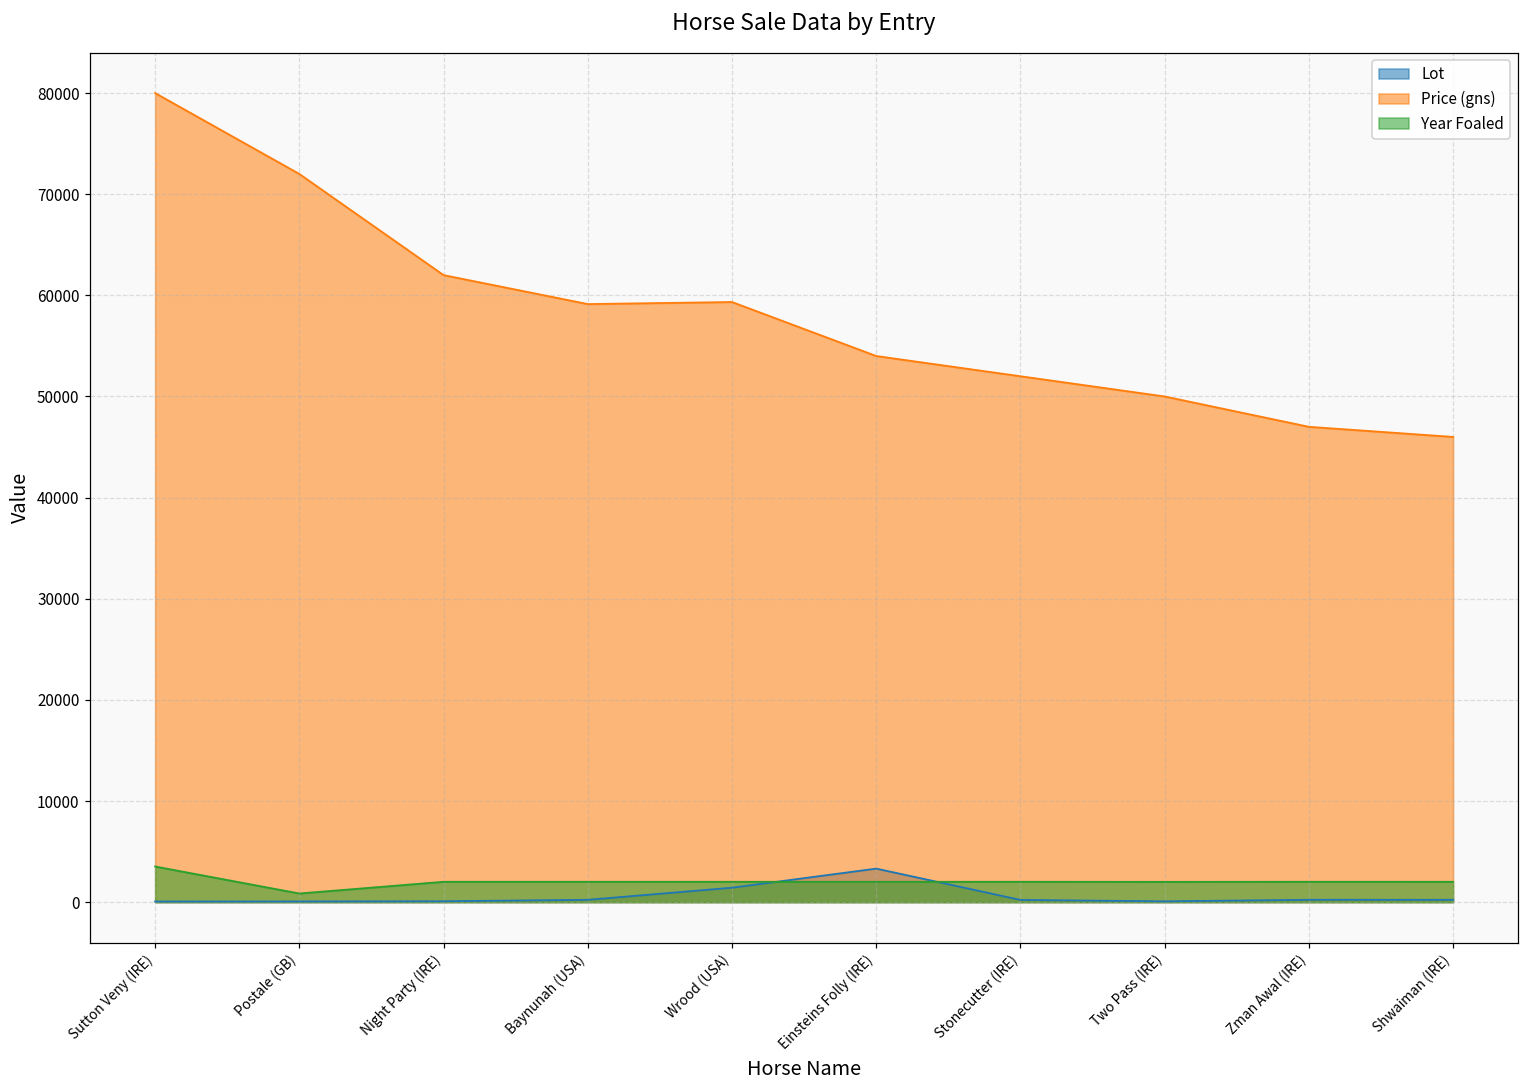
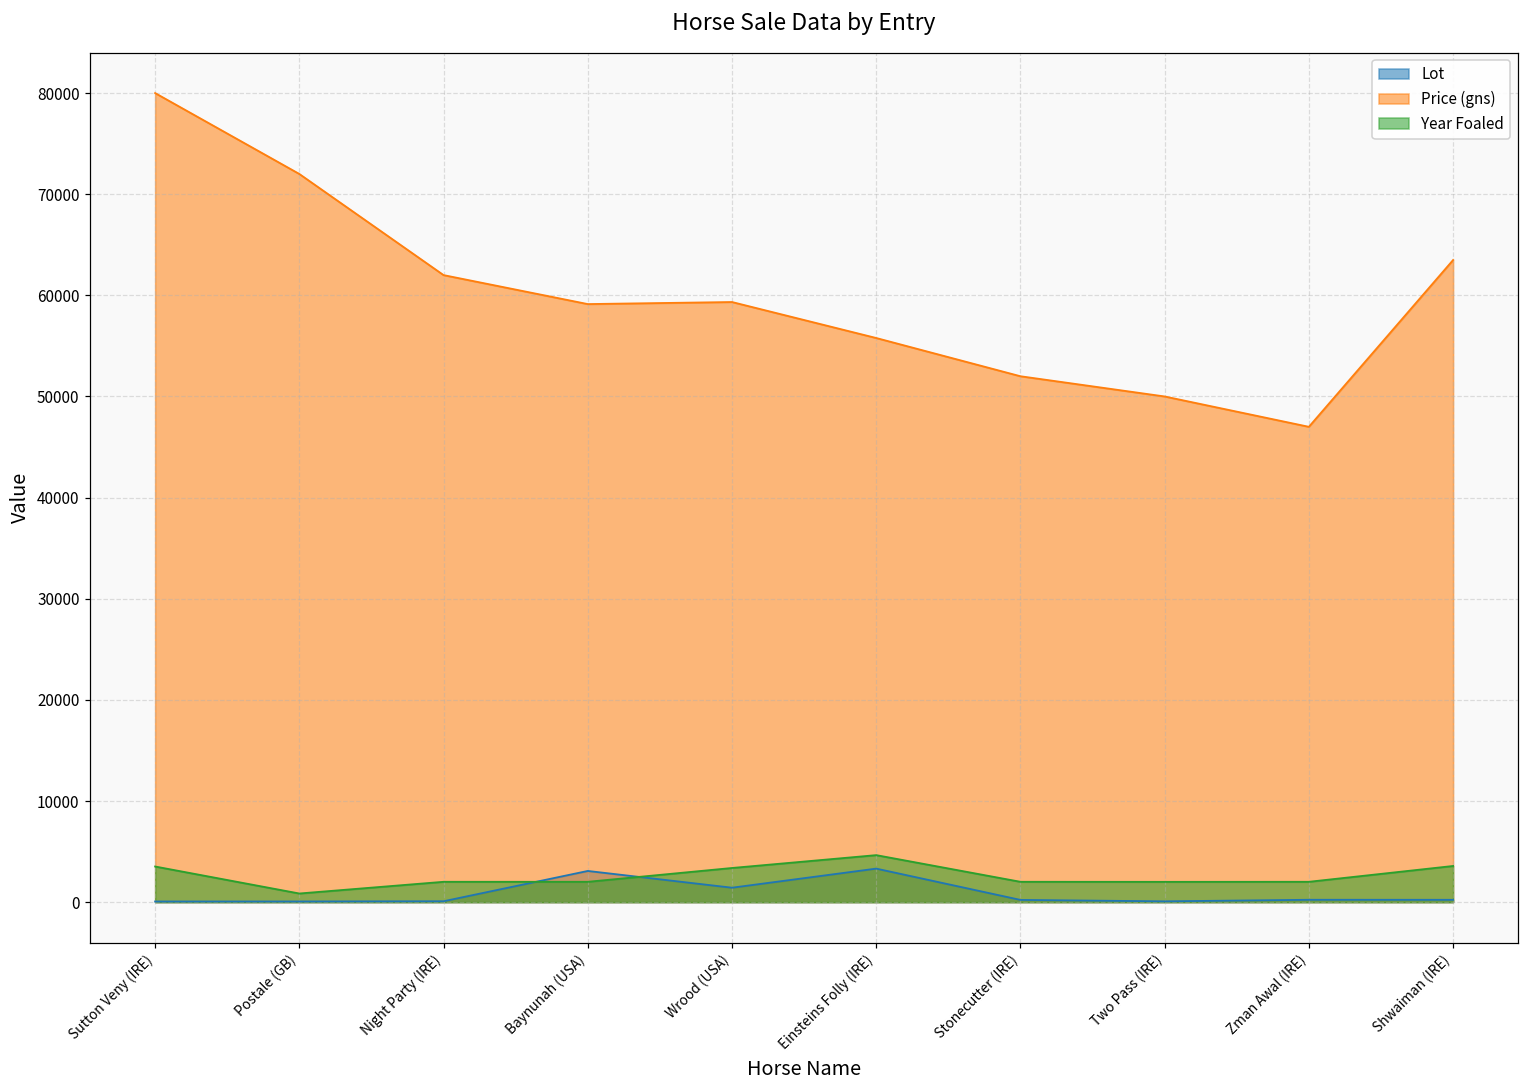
  {
    "Lot": {
      "Sutton Veny (IRE)": 0,
      "Postale (GB)": 0,
      "Night Party (IRE)": 0,
-     "Baynunah (USA)": 0,
+     "Baynunah (USA)": 3000,
      "Wrood (USA)": 1000,
      "Einsteins Folly (IRE)": 3000,
      "Stonecutter (IRE)": 0,
      "Two Pass (IRE)": 0,
      "Zman Awal (IRE)": 0,
      "Shwaiman (IRE)": 0
    },
    "Price (gns)": {
      "Sutton Veny (IRE)": 80000,
      "Postale (GB)": 72000,
      "Night Party (IRE)": 62000,
      "Baynunah (USA)": 59000,
      "Wrood (USA)": 59000,
-     "Einsteins Folly (IRE)": 54000,
+     "Einsteins Folly (IRE)": 56000,
      "Stonecutter (IRE)": 52000,
      "Two Pass (IRE)": 50000,
      "Zman Awal (IRE)": 47000,
-     "Shwaiman (IRE)": 46000
+     "Shwaiman (IRE)": 63000
    },
    "Year Foaled": {
      "Sutton Veny (IRE)": 4000,
      "Postale (GB)": 1000,
      "Night Party (IRE)": 2000,
      "Baynunah (USA)": 2000,
-     "Wrood (USA)": 2000,
-     "Einsteins Folly (IRE)": 2000,
+     "Wrood (USA)": 3000,
+     "Einsteins Folly (IRE)": 5000,
      "Stonecutter (IRE)": 2000,
      "Two Pass (IRE)": 2000,
      "Zman Awal (IRE)": 2000,
-     "Shwaiman (IRE)": 2000
+     "Shwaiman (IRE)": 4000
    }
  }
